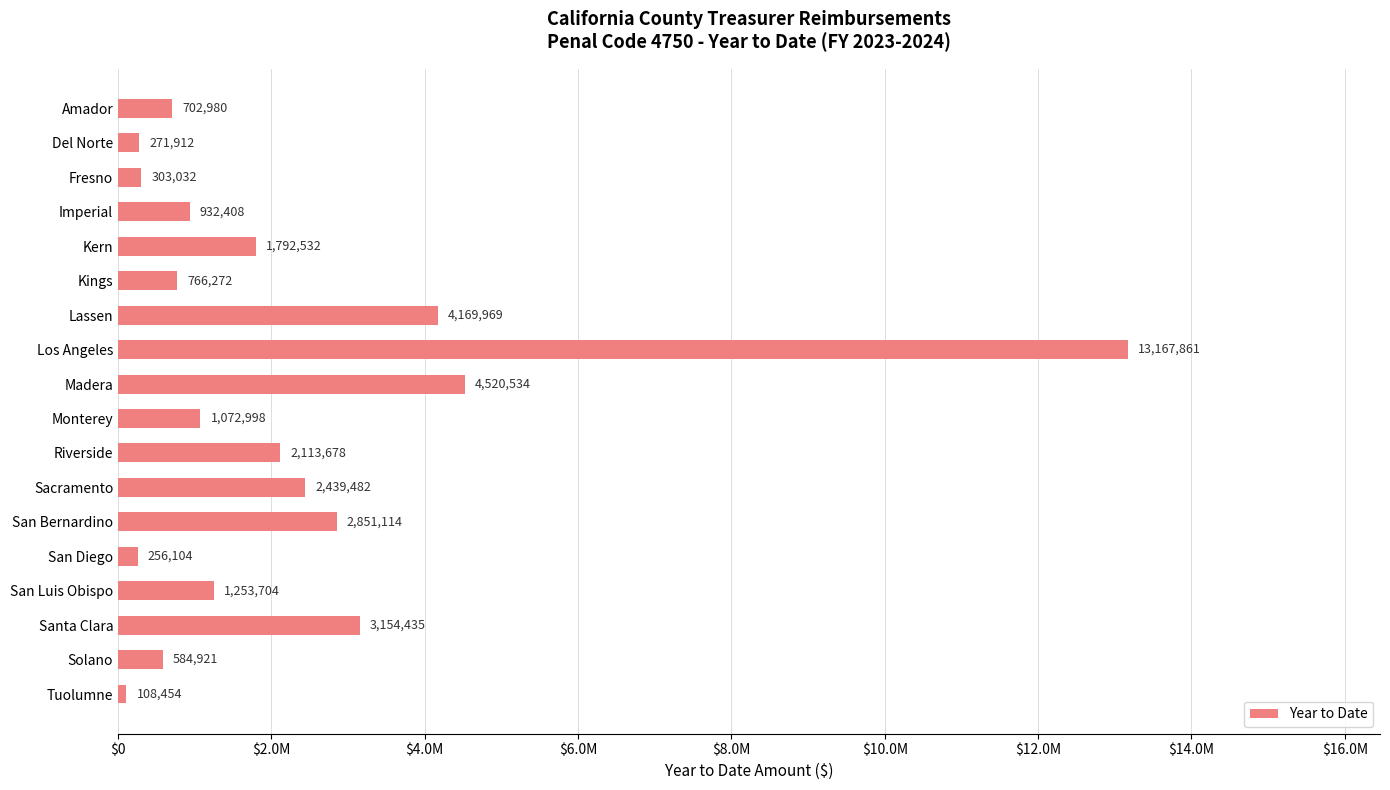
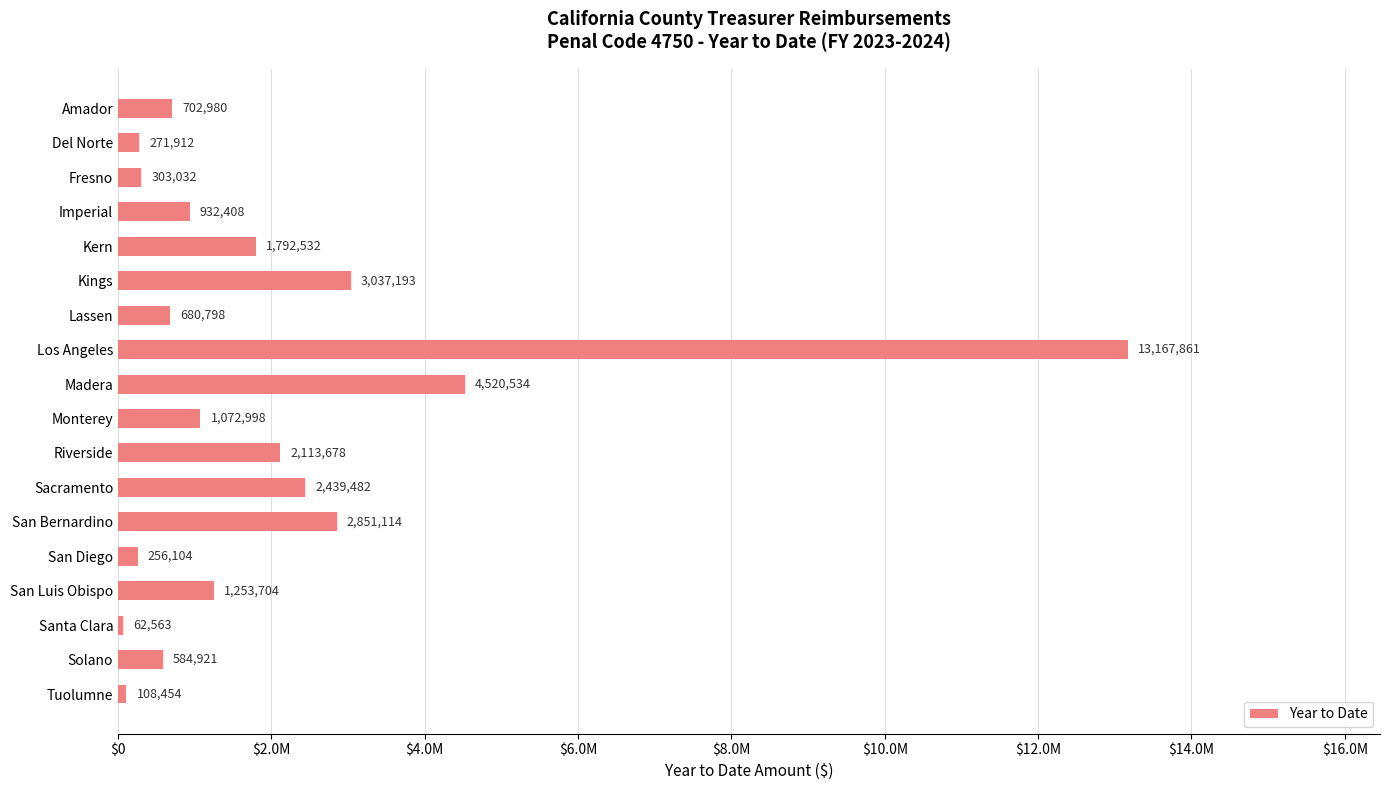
  {
    "Amador": "702,980",
    "Del Norte": "271,912",
    "Fresno": "303,032",
    "Imperial": "932,408",
    "Kern": "1,792,532",
-   "Kings": "766,272",
-   "Lassen": "4,169,969",
+   "Kings": "3,037,193",
+   "Lassen": "680,798",
    "Los Angeles": "13,167,861",
    "Madera": "4,520,534",
    "Monterey": "1,072,998",
    "Riverside": "2,113,678",
    "Sacramento": "2,439,482",
    "San Bernardino": "2,851,114",
    "San Diego": "256,104",
    "San Luis Obispo": "1,253,704",
-   "Santa Clara": "3,154,435",
+   "Santa Clara": "62,563",
    "Solano": "584,921",
    "Tuolumne": "108,454"
  }
